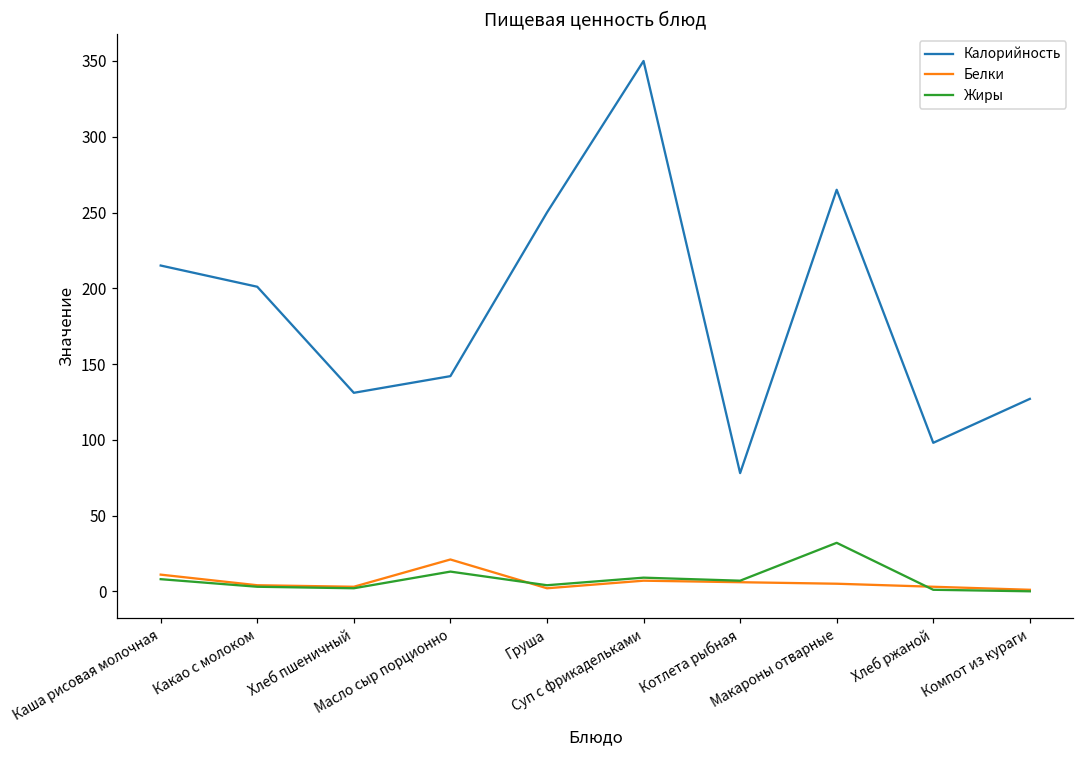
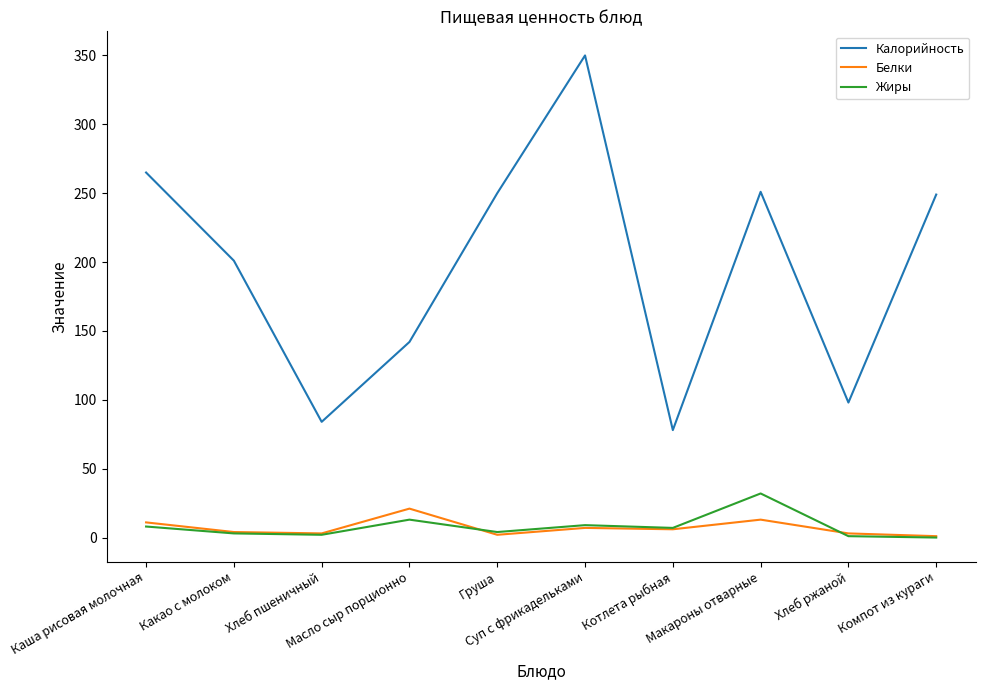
  {
    "Калорийность": {
-     "Каша рисовая молочная": 215,
+     "Каша рисовая молочная": 265,
      "Какао с молоком": 201,
-     "Хлеб пшеничный": 131,
+     "Хлеб пшеничный": 84,
      "Масло сыр порционно": 142,
      "Груша": 250,
      "Суп с фрикадельками": 350,
      "Котлета рыбная": 78,
-     "Макароны отварные": 265,
+     "Макароны отварные": 251,
      "Хлеб ржаной": 98,
-     "Компот из кураги": 127
+     "Компот из кураги": 249
    },
    "Белки": {
      "Каша рисовая молочная": 11,
      "Масло сыр порционно": 21,
      "Груша": 2,
      "Суп с фрикадельками": 7,
-     "Макароны отварные": 5,
+     "Макароны отварные": 13,
      "Хлеб ржаной": 3
    },
    "Жиры": {
      "Каша рисовая молочная": 8,
      "Масло сыр порционно": 13,
      "Груша": 4,
      "Суп с фрикадельками": 9,
      "Макароны отварные": 32,
      "Хлеб ржаной": 1
    }
  }
